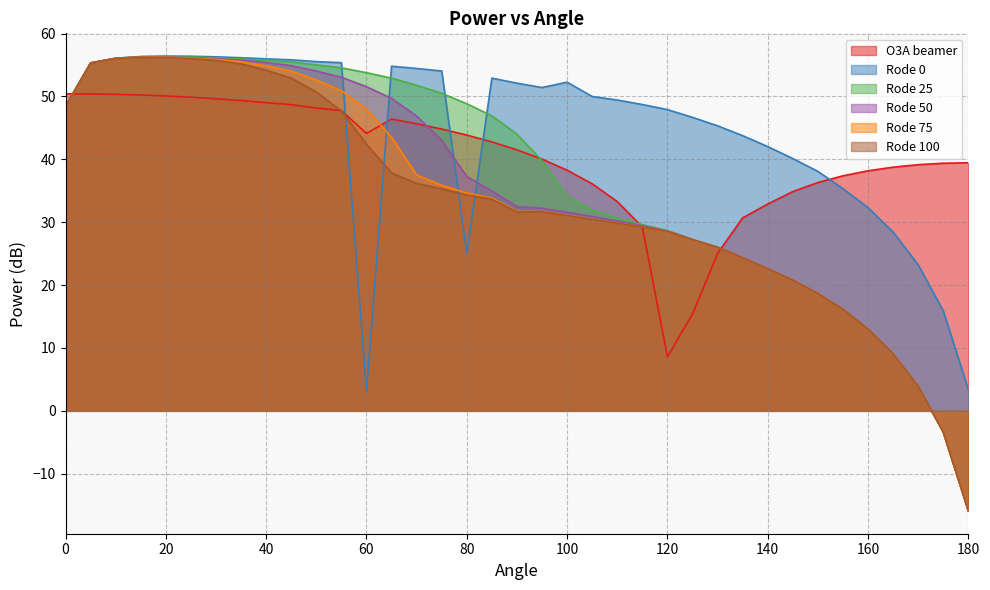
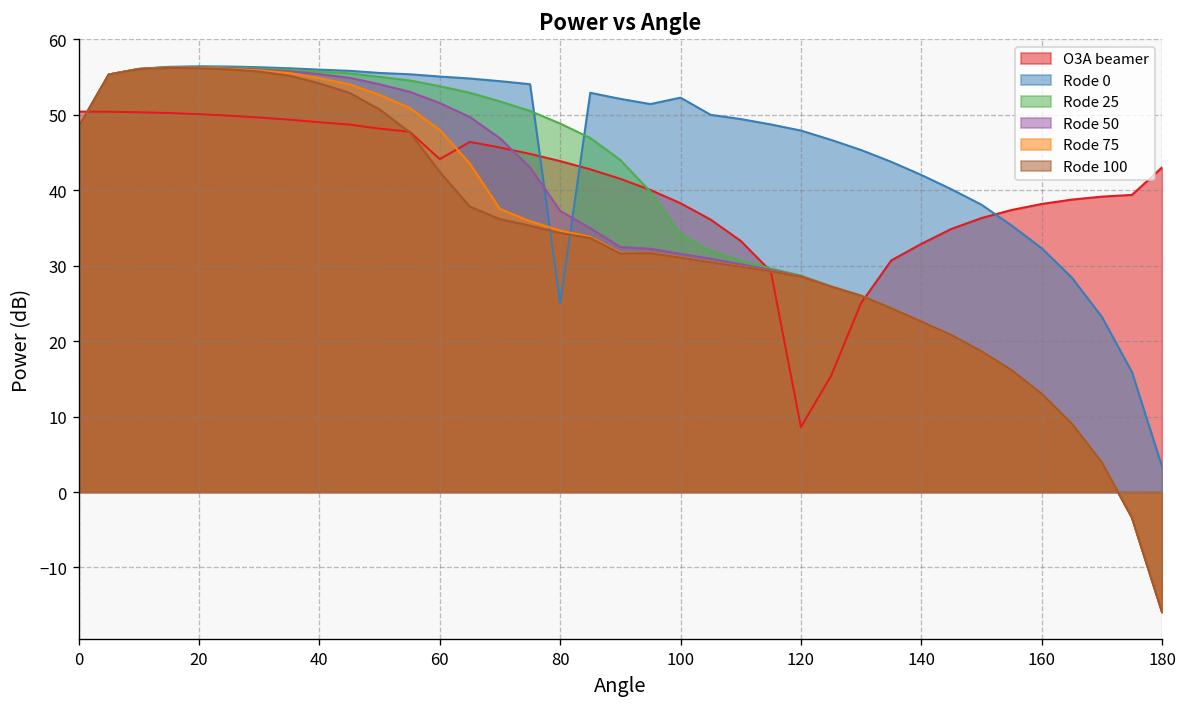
  {
    "O3A beamer": {
      "0": 50,
      "20": 50,
      "40": 49,
      "60": 44,
      "80": 44,
      "100": 38,
      "120": 9,
      "140": 33,
      "160": 38,
-     "180": 39
+     "180": 43
    },
    "Rode 0": {
-     "60": 3,
+     "60": 55,
      "80": 25,
      "100": 52,
      "120": 48,
      "140": 42,
      "160": 32,
      "180": 3
    }
  }
